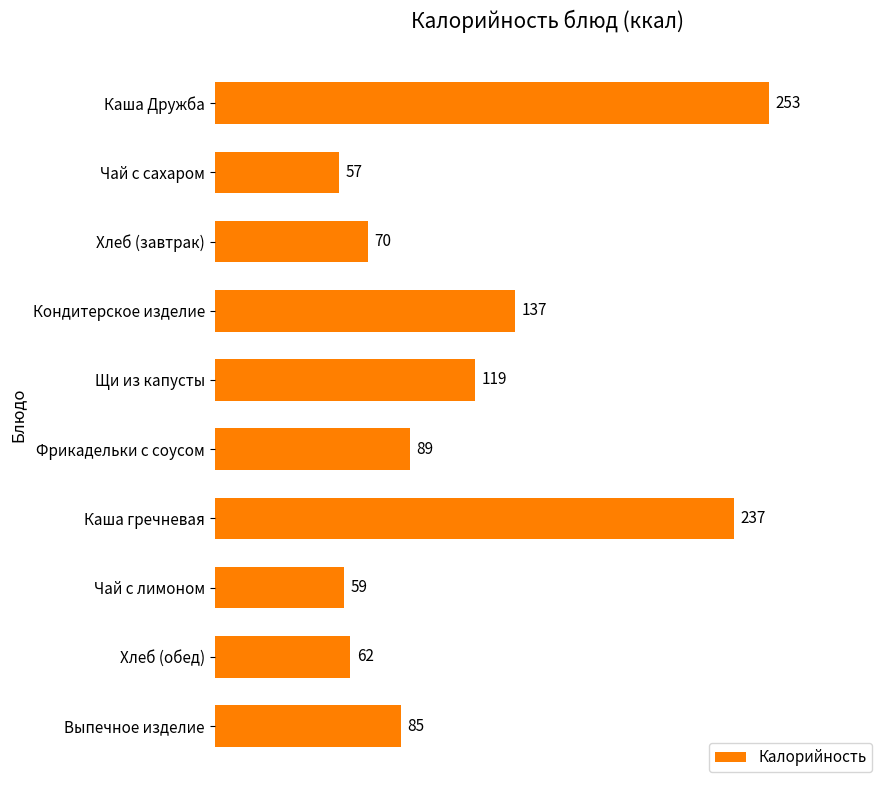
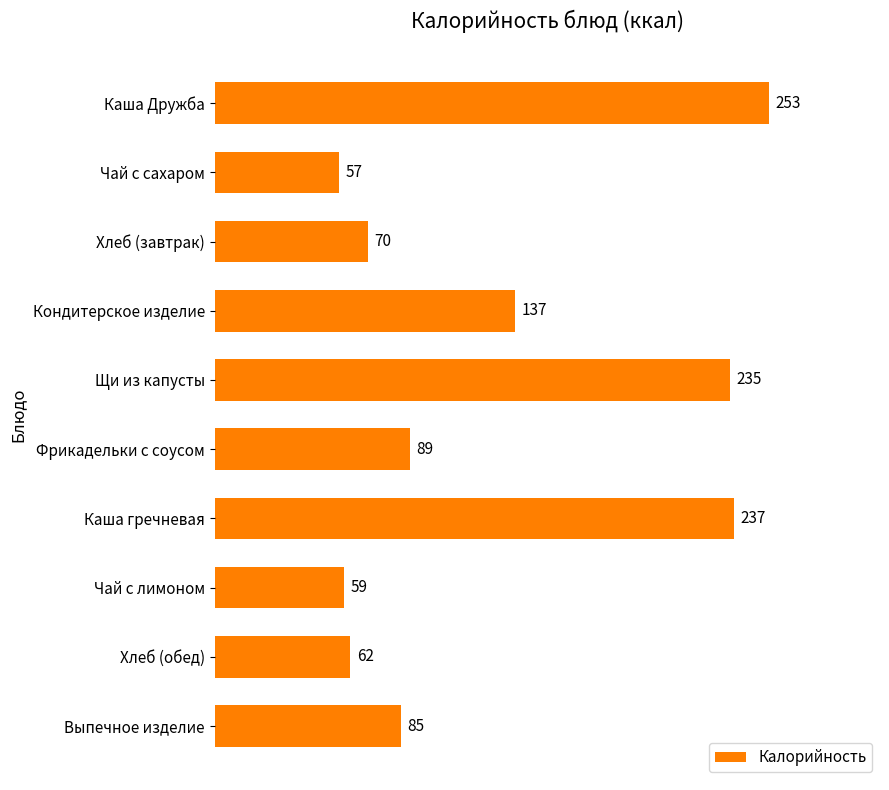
  {
    "Каша Дружба": 253,
    "Чай с сахаром": 57,
    "Хлеб (завтрак)": 70,
    "Кондитерское изделие": 137,
-   "Щи из капусты": 119,
+   "Щи из капусты": 235,
    "Фрикадельки с соусом": 89,
    "Каша гречневая": 237,
    "Чай с лимоном": 59,
    "Хлеб (обед)": 62,
    "Выпечное изделие": 85
  }
